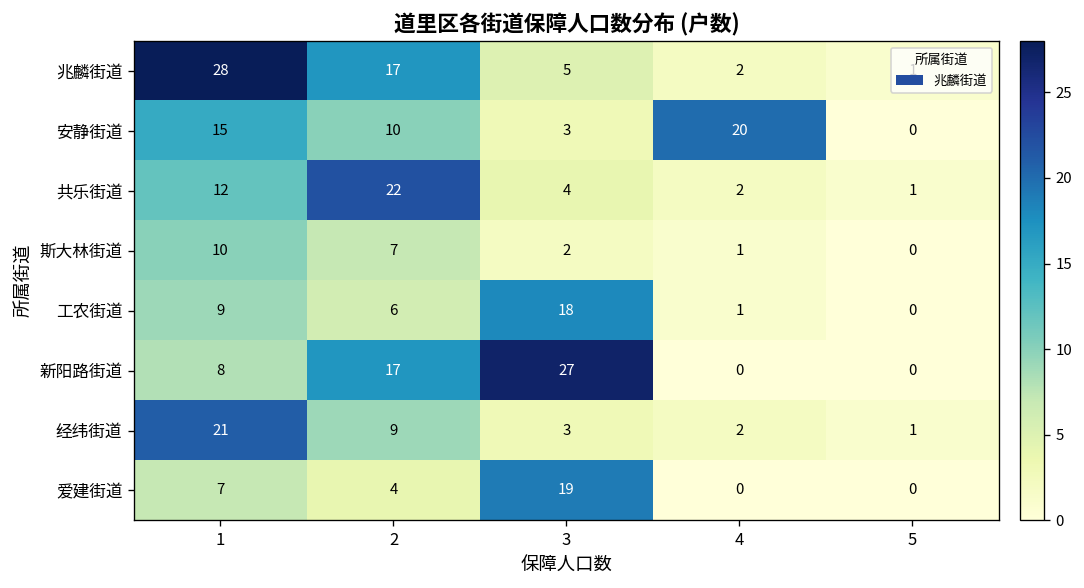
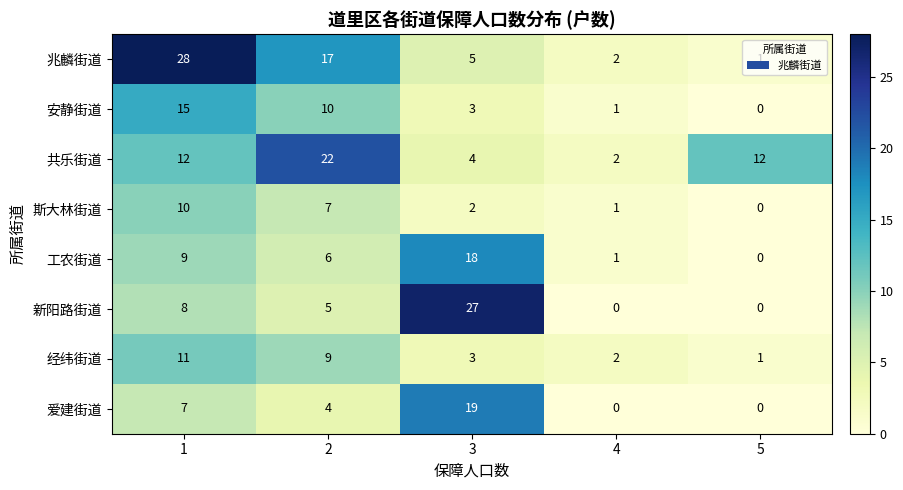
  {
    "兆麟街道": {
      "1": 28,
      "2": 17,
      "3": 5,
      "4": 2
    },
    "安静街道": {
      "1": 15,
      "2": 10,
      "3": 3,
-     "4": 20,
+     "4": 1,
      "5": 0
    },
    "共乐街道": {
      "1": 12,
      "2": 22,
      "3": 4,
      "4": 2,
-     "5": 1
+     "5": 12
    },
    "斯大林街道": {
      "1": 10,
      "2": 7,
      "3": 2,
      "4": 1,
      "5": 0
    },
    "工农街道": {
      "1": 9,
      "2": 6,
      "3": 18,
      "4": 1,
      "5": 0
    },
    "新阳路街道": {
      "1": 8,
-     "2": 17,
+     "2": 5,
      "3": 27,
      "4": 0,
      "5": 0
    },
    "经纬街道": {
-     "1": 21,
+     "1": 11,
      "2": 9,
      "3": 3,
      "4": 2,
      "5": 1
    },
    "爱建街道": {
      "1": 7,
      "2": 4,
      "3": 19,
      "4": 0,
      "5": 0
    }
  }
